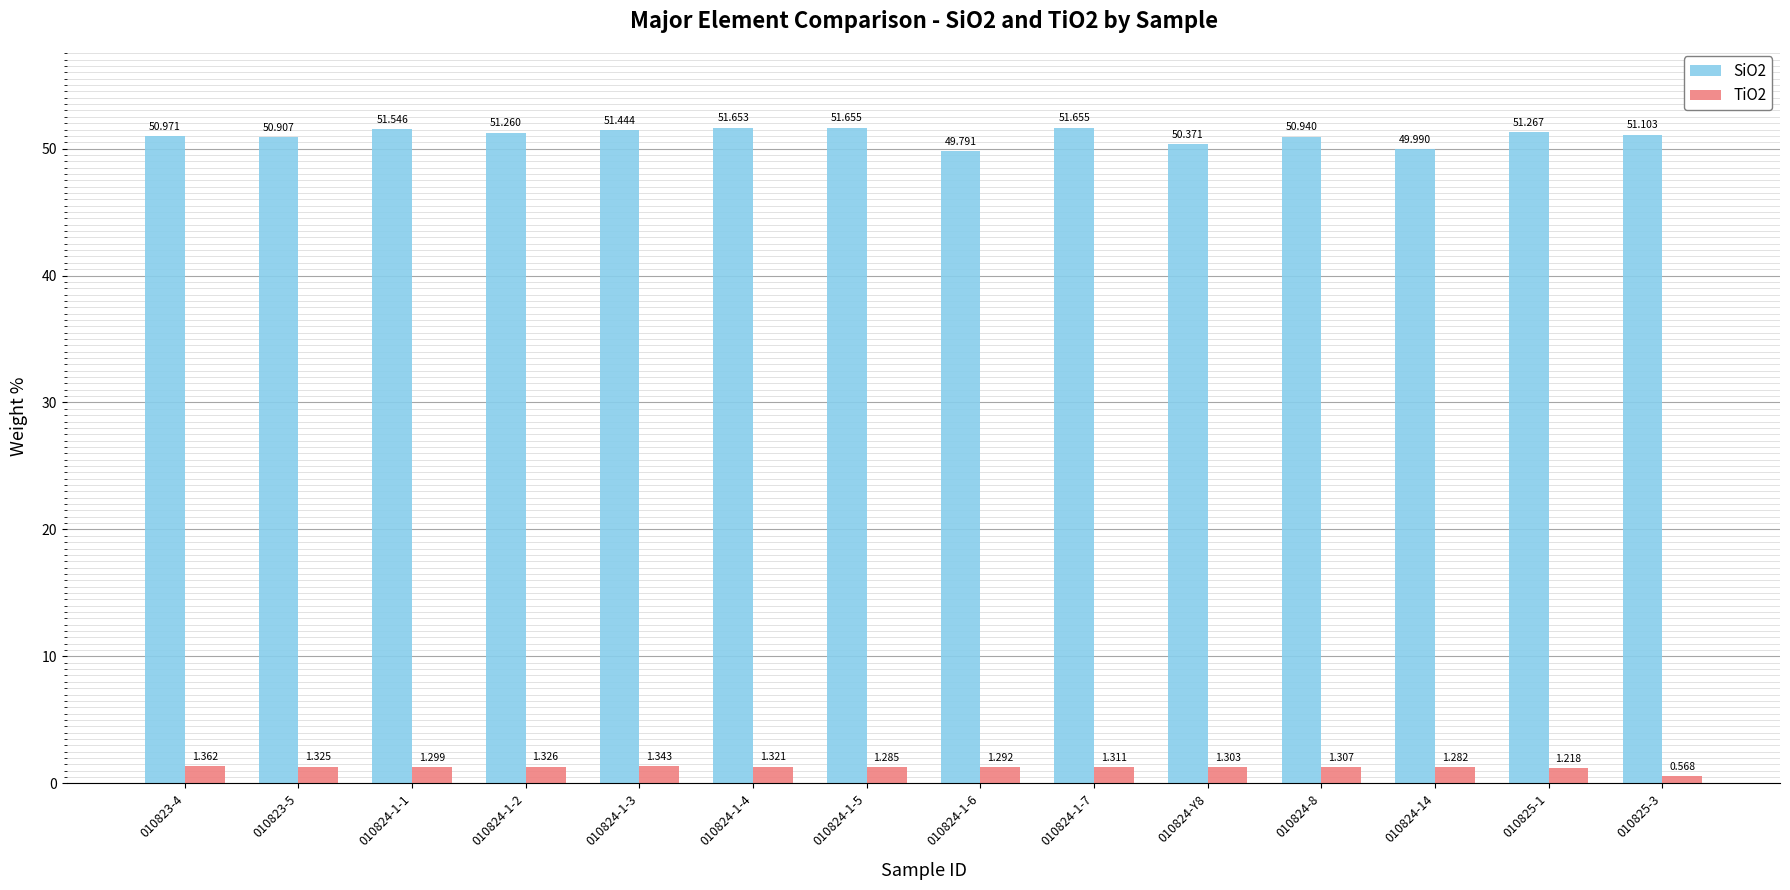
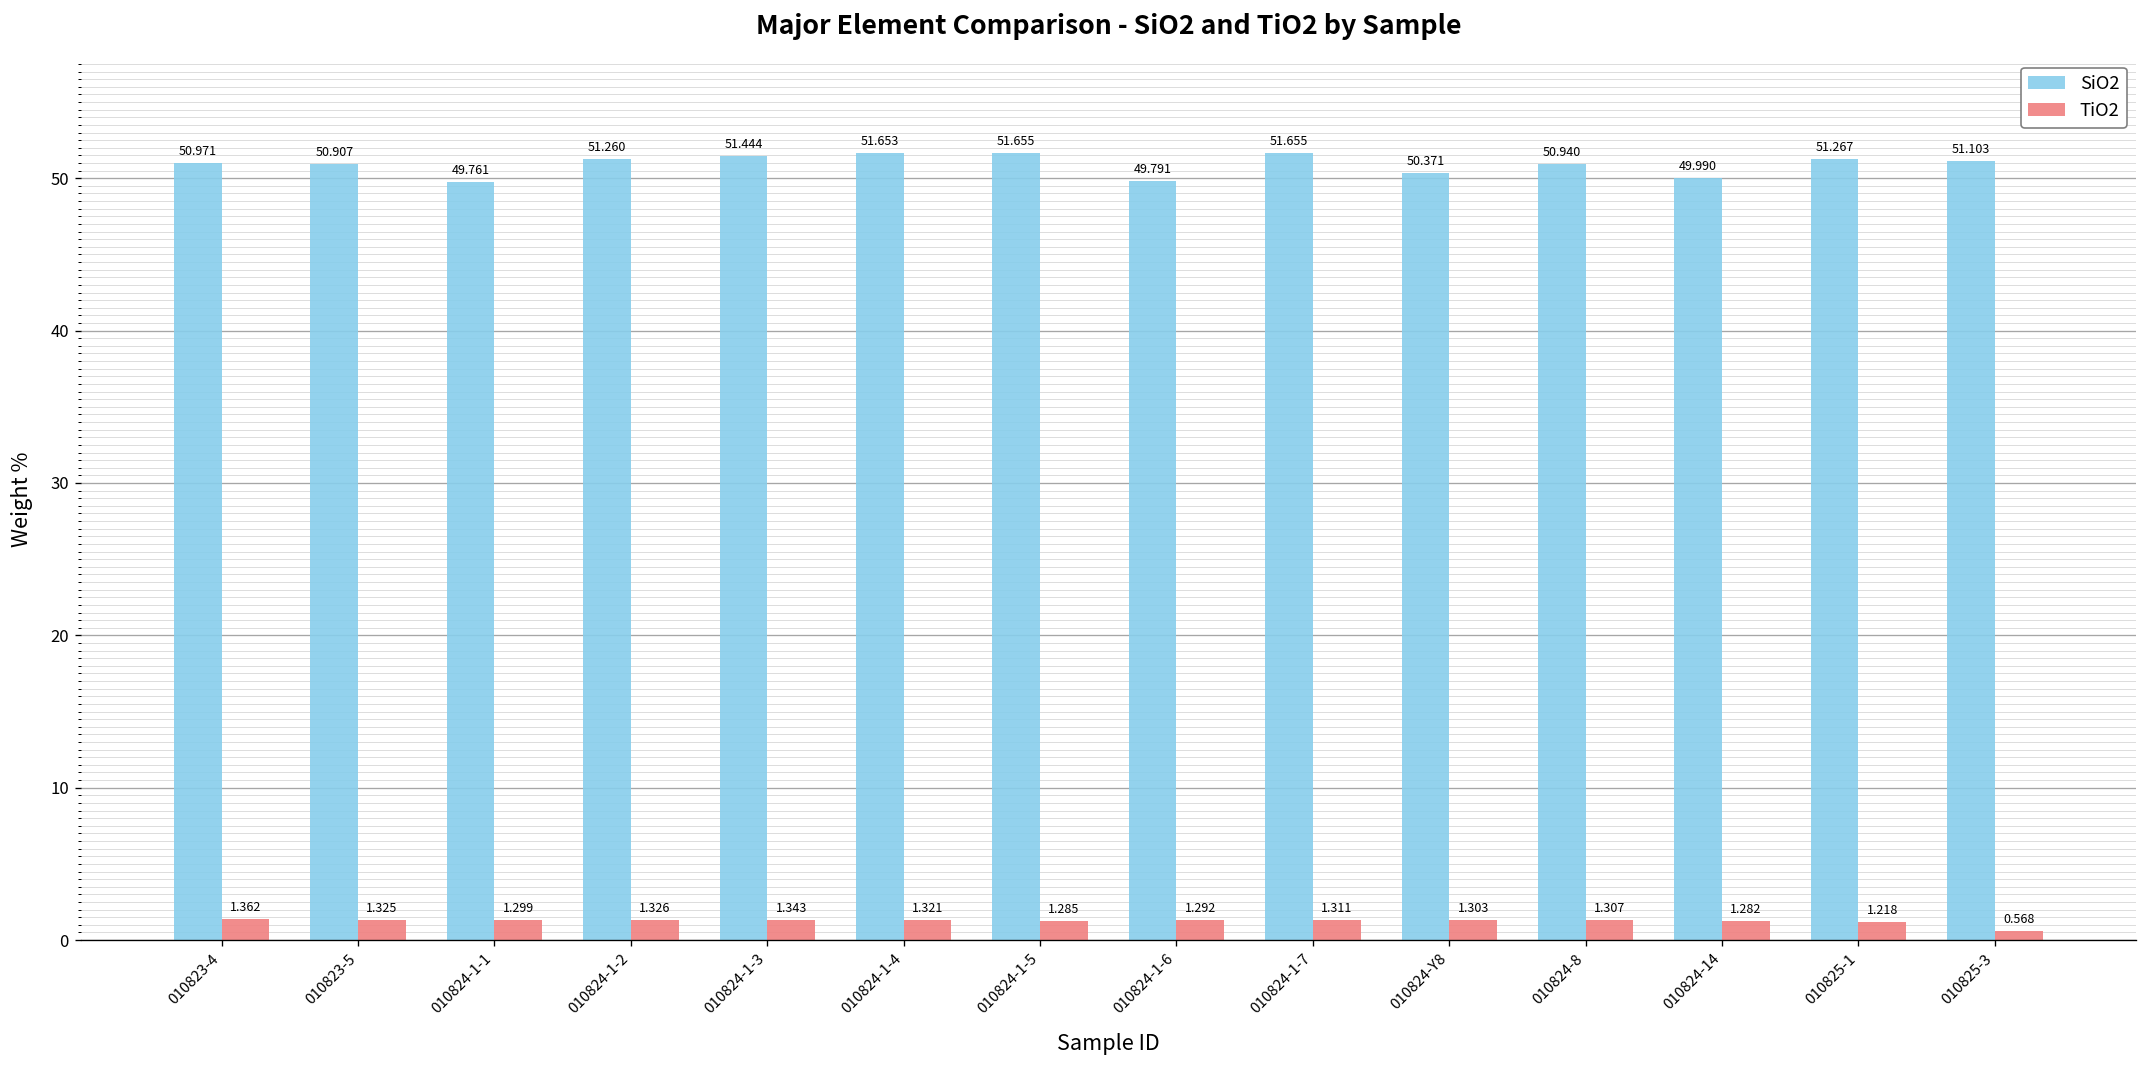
  {
    "SiO2": {
      "010823-4": 50.971,
      "010823-5": 50.907,
-     "010824-1-1": 51.546,
+     "010824-1-1": 49.761,
      "010824-1-2": 51.260,
      "010824-1-3": 51.444,
      "010824-1-4": 51.653,
      "010824-1-5": 51.655,
      "010824-1-6": 49.791,
      "010824-1-7": 51.655,
      "010824-Y8": 50.371,
      "010824-8": 50.940,
      "010824-14": 49.990,
      "010825-1": 51.267,
      "010825-3": 51.103
    },
    "TiO2": {
      "010823-4": 1.362,
      "010823-5": 1.325,
      "010824-1-1": 1.299,
      "010824-1-2": 1.326,
      "010824-1-3": 1.343,
      "010824-1-4": 1.321,
      "010824-1-5": 1.285,
      "010824-1-6": 1.292,
      "010824-1-7": 1.311,
      "010824-Y8": 1.303,
      "010824-8": 1.307,
      "010824-14": 1.282,
      "010825-1": 1.218,
      "010825-3": 0.568
    }
  }
